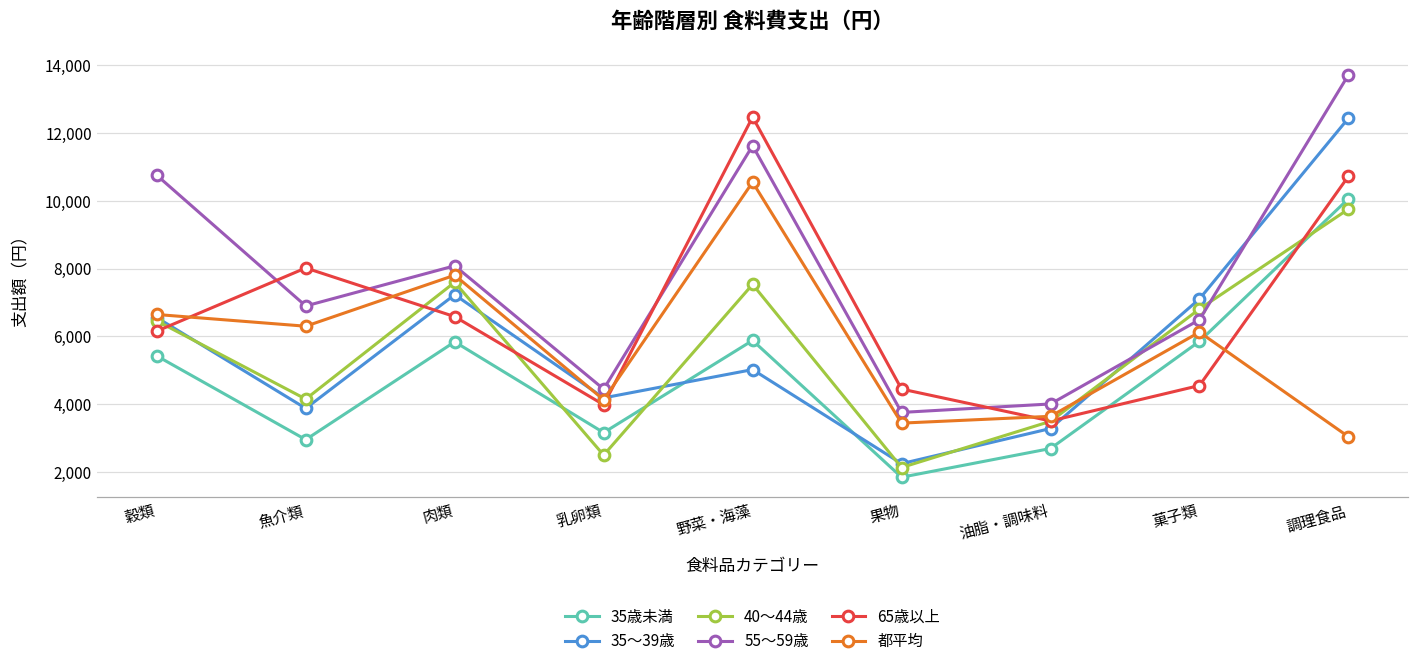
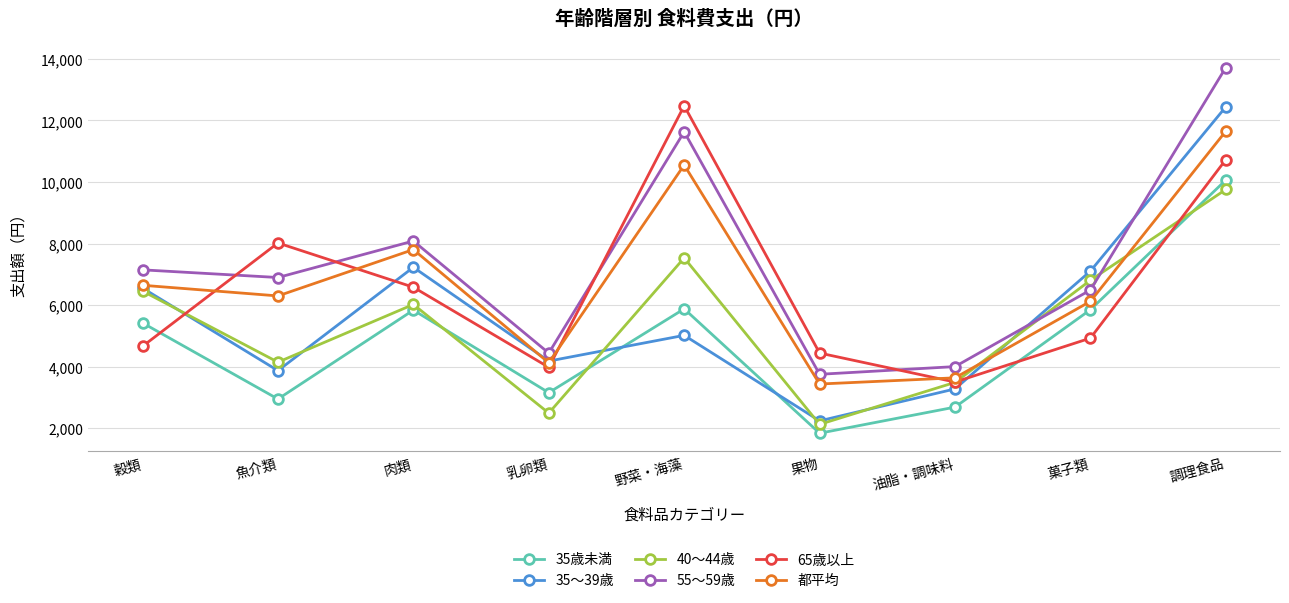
  {
    "35歳未満": {
      "穀類": "5,400",
      "魚介類": "2,900",
      "肉類": "5,800",
      "乳卵類": "3,200",
      "野菜・海藻": "5,900",
      "果物": "1,800",
      "油脂・調味料": "2,700",
      "菓子類": "5,900",
      "調理食品": "10,100"
    },
    "35～39歳": {
      "穀類": "6,600",
      "魚介類": "3,900",
      "肉類": "7,200",
      "野菜・海藻": "5,000",
      "果物": "2,200",
      "油脂・調味料": "3,300",
      "菓子類": "7,100",
      "調理食品": "12,400"
    },
    "40～44歳": {
      "穀類": "6,500",
      "魚介類": "4,100",
-     "肉類": "7,600",
+     "肉類": "6,000",
      "乳卵類": "2,500",
      "野菜・海藻": "7,500",
      "果物": "2,100",
      "菓子類": "6,800",
      "調理食品": "9,800"
    },
    "55～59歳": {
-     "穀類": "10,800",
+     "穀類": "7,100",
      "魚介類": "6,900",
      "肉類": "8,100",
      "乳卵類": "4,400",
      "野菜・海藻": "11,600",
      "果物": "3,800",
      "油脂・調味料": "4,000",
      "菓子類": "6,500",
      "調理食品": "13,700"
    },
    "65歳以上": {
-     "穀類": "6,200",
+     "穀類": "4,700",
      "魚介類": "8,000",
      "肉類": "6,600",
      "乳卵類": "4,000",
      "野菜・海藻": "12,500",
      "果物": "4,400",
-     "菓子類": "4,500",
+     "菓子類": "4,900",
      "調理食品": "10,700"
    },
    "都平均": {
      "穀類": "6,600",
      "魚介類": "6,300",
      "肉類": "7,800",
      "野菜・海藻": "10,600",
      "果物": "3,400",
      "油脂・調味料": "3,600",
      "菓子類": "6,100",
-     "調理食品": "3,000"
+     "調理食品": "11,700"
    }
  }
